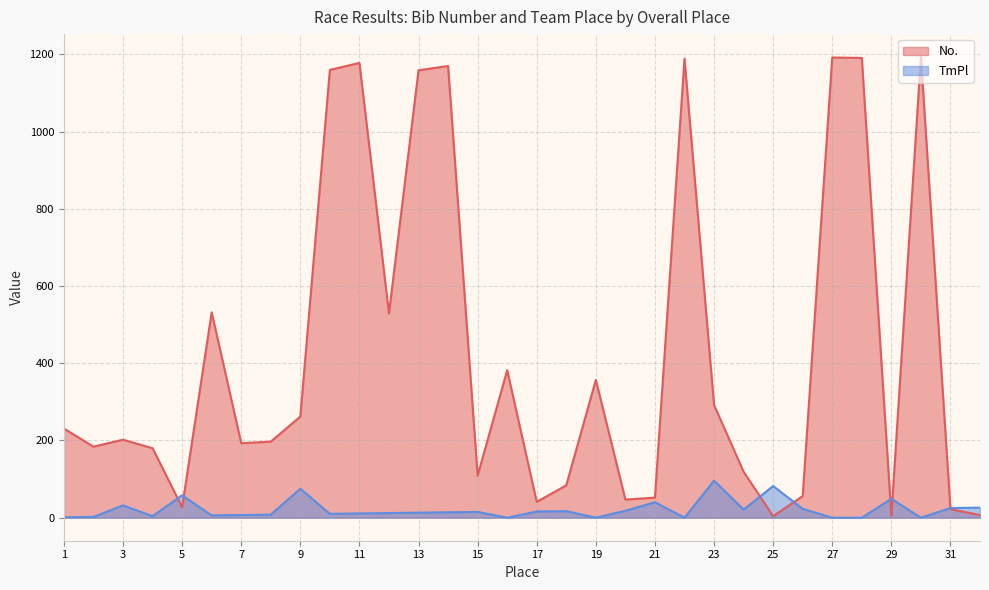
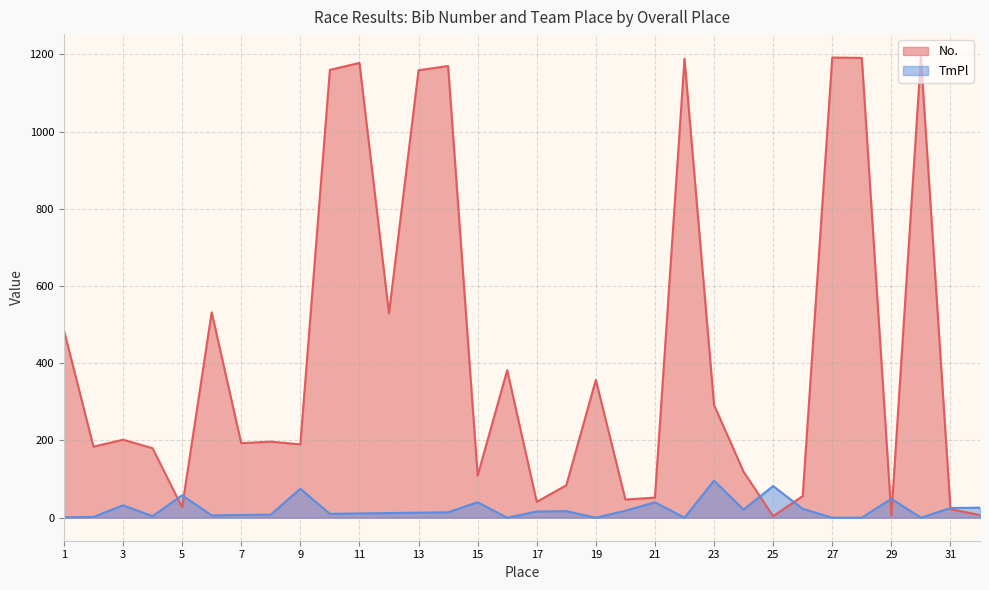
  {
    "No.": {
-     "1": 230,
+     "1": 490,
      "3": 200,
      "5": 30,
      "7": 190,
-     "9": 260,
+     "9": 190,
      "11": 1180,
      "13": 1160,
      "15": 110,
      "17": 40,
      "19": 360,
      "21": 50,
      "23": 290,
      "25": 0,
      "27": 1190,
      "29": 10
    },
    "TmPl": {
      "1": 0,
      "3": 30,
      "5": 60,
      "7": 10,
      "9": 80,
      "11": 10,
      "13": 10,
-     "15": 20,
+     "15": 40,
      "17": 20,
      "19": 0,
      "21": 40,
      "23": 100,
      "25": 80,
      "27": 0,
      "29": 50
    }
  }
